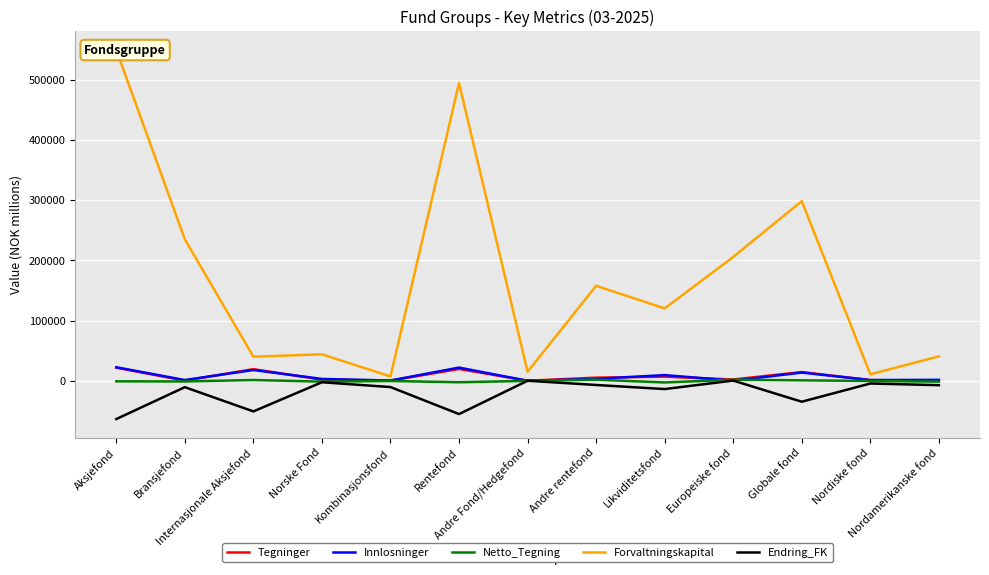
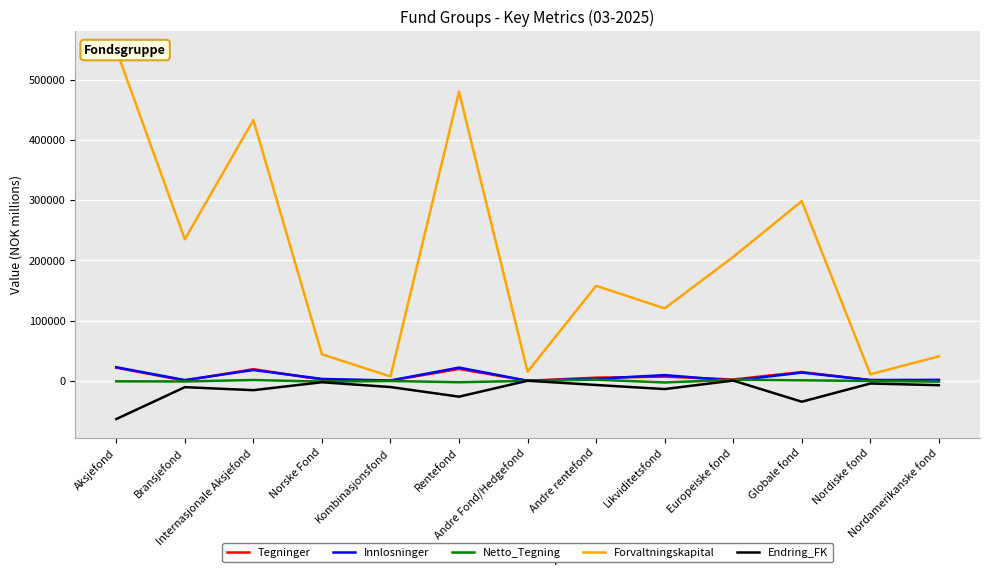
  {
    "Netto_Tegning": {
      "Aksjefond": 0,
      "Internasjonale Aksjefond": 0,
      "Rentefond": 0,
      "Likviditetsfond": 0,
      "Globale fond": 0
    },
    "Forvaltningskapital": {
      "Bransjefond": 240000,
-     "Internasjonale Aksjefond": 40000,
+     "Internasjonale Aksjefond": 430000,
      "Norske Fond": 40000,
      "Kombinasjonsfond": 10000,
-     "Rentefond": 490000,
+     "Rentefond": 480000,
      "Andre Fond/Hedgefond": 20000,
      "Andre rentefond": 160000,
      "Likviditetsfond": 120000,
      "Europeiske fond": 210000,
      "Globale fond": 300000,
      "Nordiske fond": 10000,
      "Nordamerikanske fond": 40000
    },
    "Endring_FK": {
      "Aksjefond": -60000,
      "Bransjefond": -10000,
-     "Internasjonale Aksjefond": -50000,
+     "Internasjonale Aksjefond": -20000,
      "Kombinasjonsfond": -10000,
-     "Rentefond": -60000,
+     "Rentefond": -30000,
      "Andre rentefond": -10000,
      "Likviditetsfond": -10000,
      "Globale fond": -30000,
      "Nordiske fond": 0,
      "Nordamerikanske fond": -10000
    }
  }
